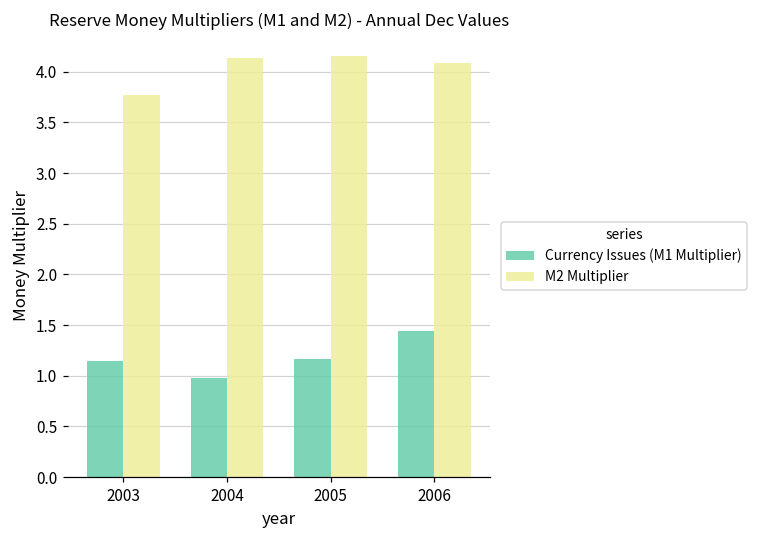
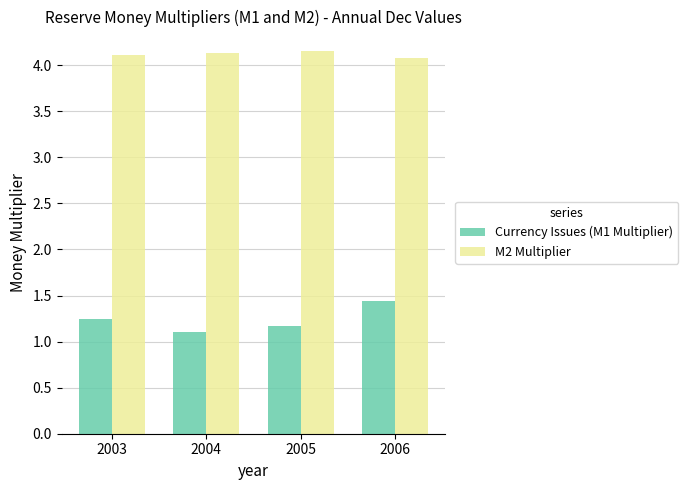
  {
    "Currency Issues (M1 Multiplier)": {
-     "2003": 1.1,
-     "2004": 1.0,
+     "2003": 1.2,
+     "2004": 1.1,
      "2005": 1.2,
      "2006": 1.4
    },
    "M2 Multiplier": {
-     "2003": 3.8,
+     "2003": 4.1,
      "2004": 4.1,
      "2005": 4.2,
      "2006": 4.1
    }
  }
